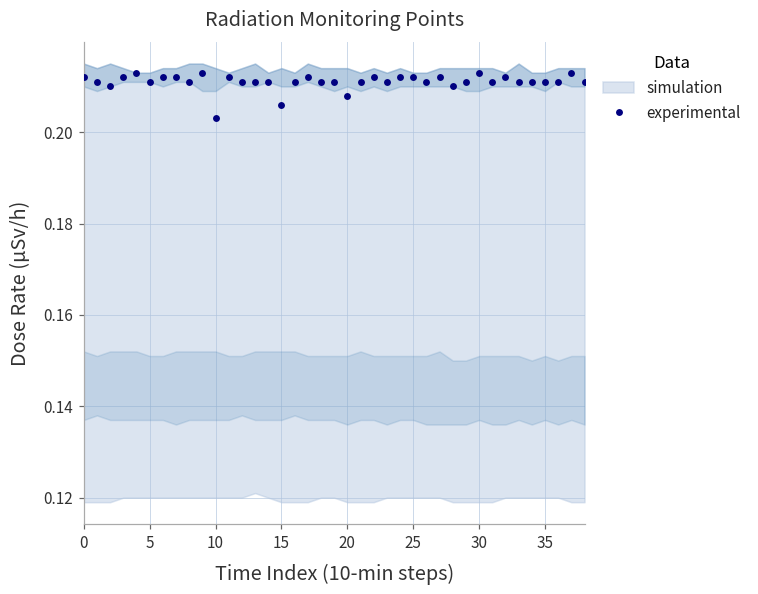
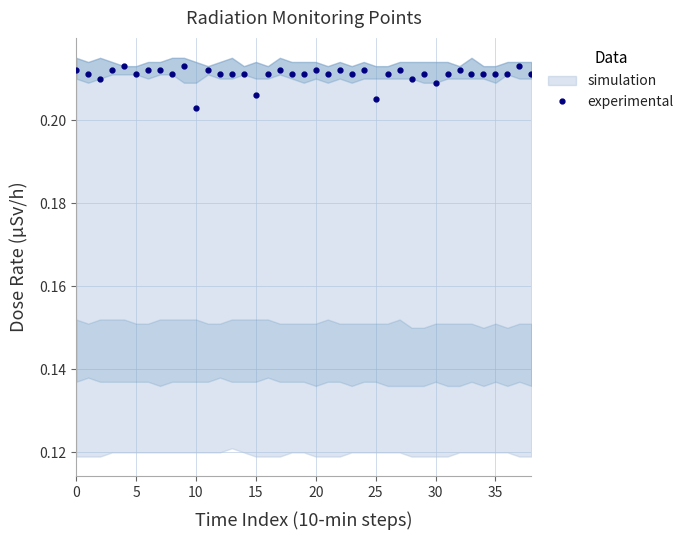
  {
    "experimental": {
      "0": 0.212,
      "5": 0.211,
      "10": 0.203,
      "15": 0.206,
-     "20": 0.208,
-     "25": 0.212,
-     "30": 0.213,
+     "20": 0.212,
+     "25": 0.205,
+     "30": 0.209,
      "35": 0.211
    }
  }
